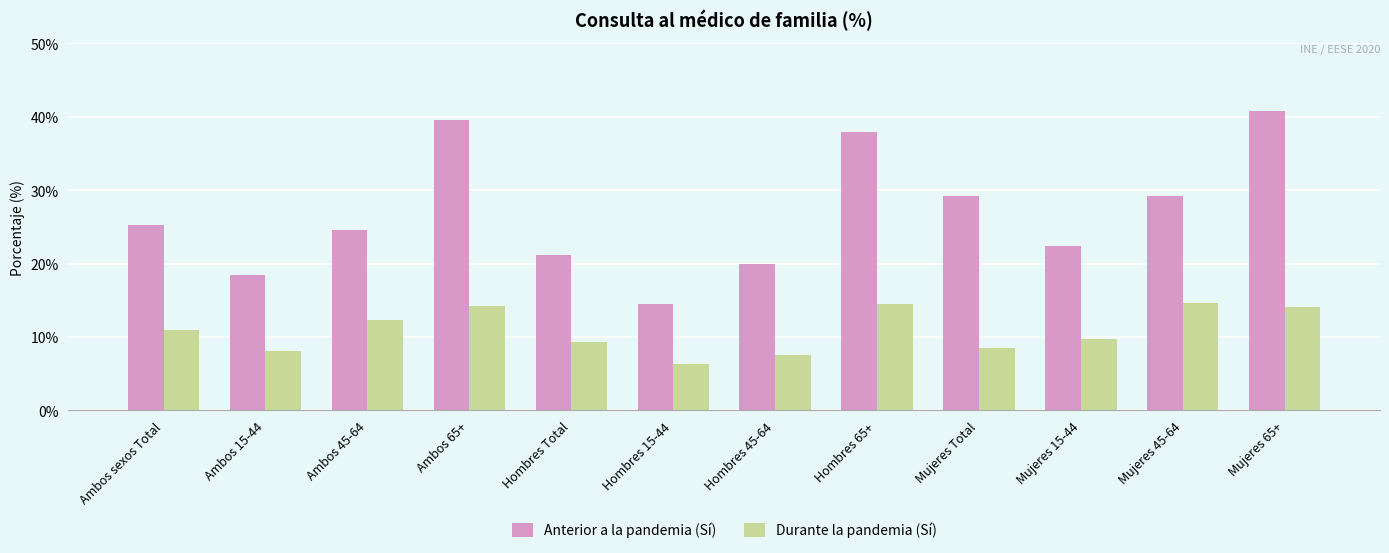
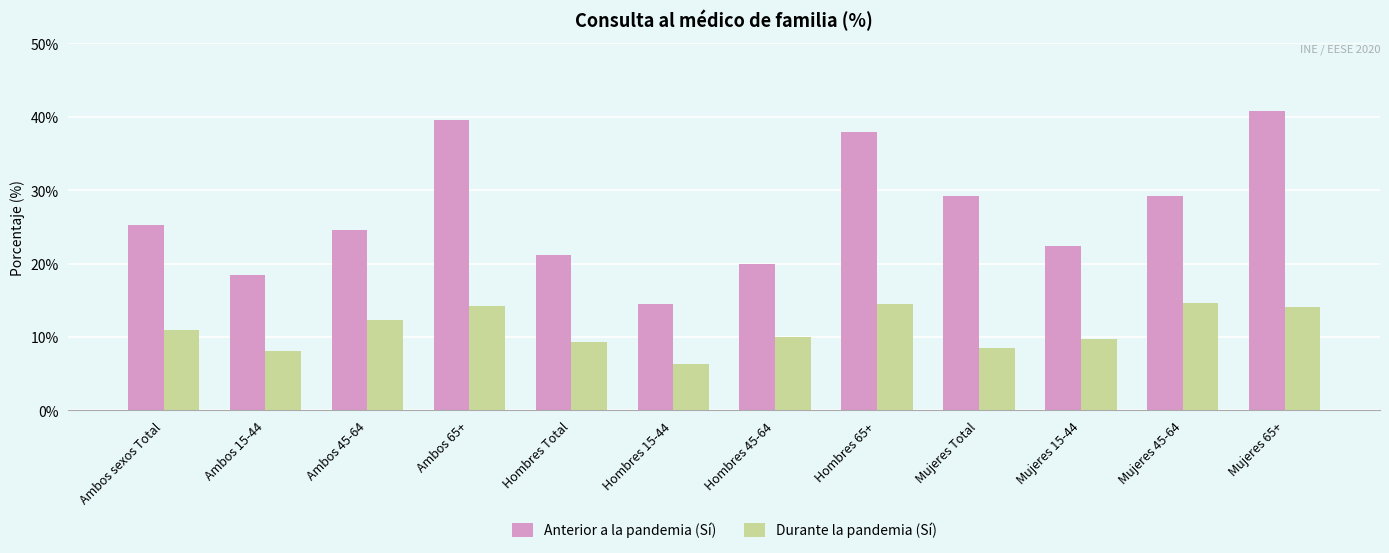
  {
    "Anterior a la pandemia (Sí)": {
      "Ambos sexos Total": "25%",
      "Ambos 15-44": "18%",
      "Ambos 45-64": "25%",
      "Ambos 65+": "40%",
      "Hombres Total": "21%",
      "Hombres 15-44": "15%",
      "Hombres 45-64": "20%",
      "Hombres 65+": "38%",
      "Mujeres Total": "29%",
      "Mujeres 15-44": "22%",
      "Mujeres 45-64": "29%",
      "Mujeres 65+": "41%"
    },
    "Durante la pandemia (Sí)": {
      "Ambos sexos Total": "11%",
      "Ambos 15-44": "8%",
      "Ambos 45-64": "12%",
      "Ambos 65+": "14%",
      "Hombres Total": "9%",
      "Hombres 15-44": "6%",
-     "Hombres 45-64": "8%",
+     "Hombres 45-64": "10%",
      "Hombres 65+": "14%",
      "Mujeres Total": "9%",
      "Mujeres 15-44": "10%",
      "Mujeres 45-64": "15%",
      "Mujeres 65+": "14%"
    }
  }
